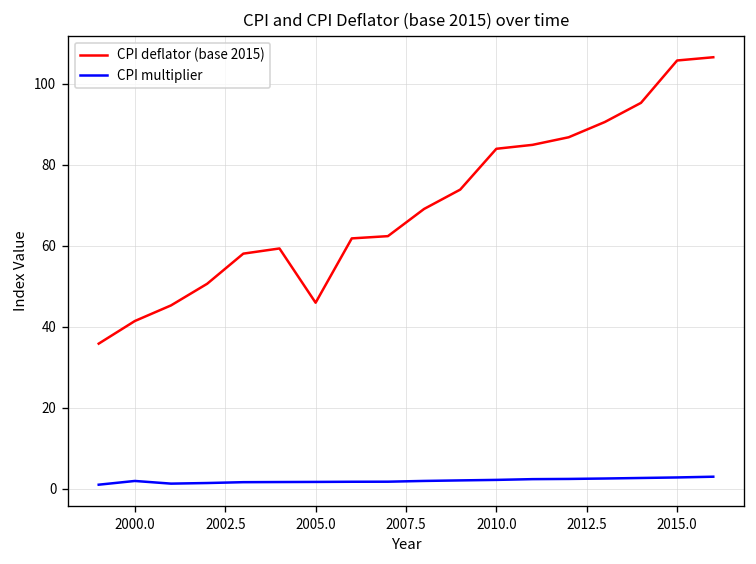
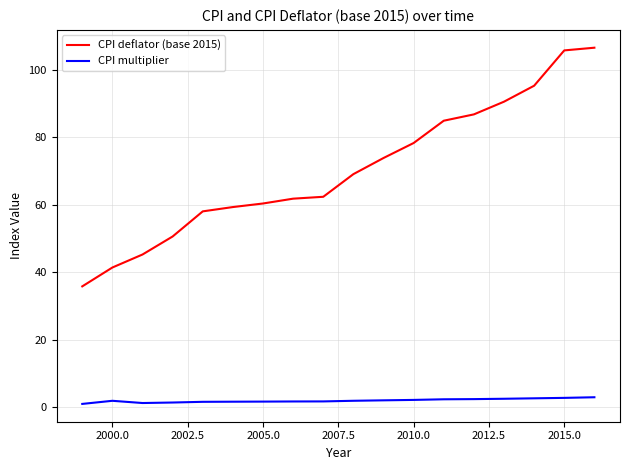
  {
    "CPI deflator (base 2015)": {
      "2000.0": 41,
-     "2005.0": 46,
-     "2010.0": 84,
+     "2005.0": 60,
+     "2010.0": 78,
      "2015.0": 106
    },
    "CPI multiplier": {
      "2000.0": 2,
      "2005.0": 2,
      "2010.0": 2,
      "2015.0": 3
    }
  }
